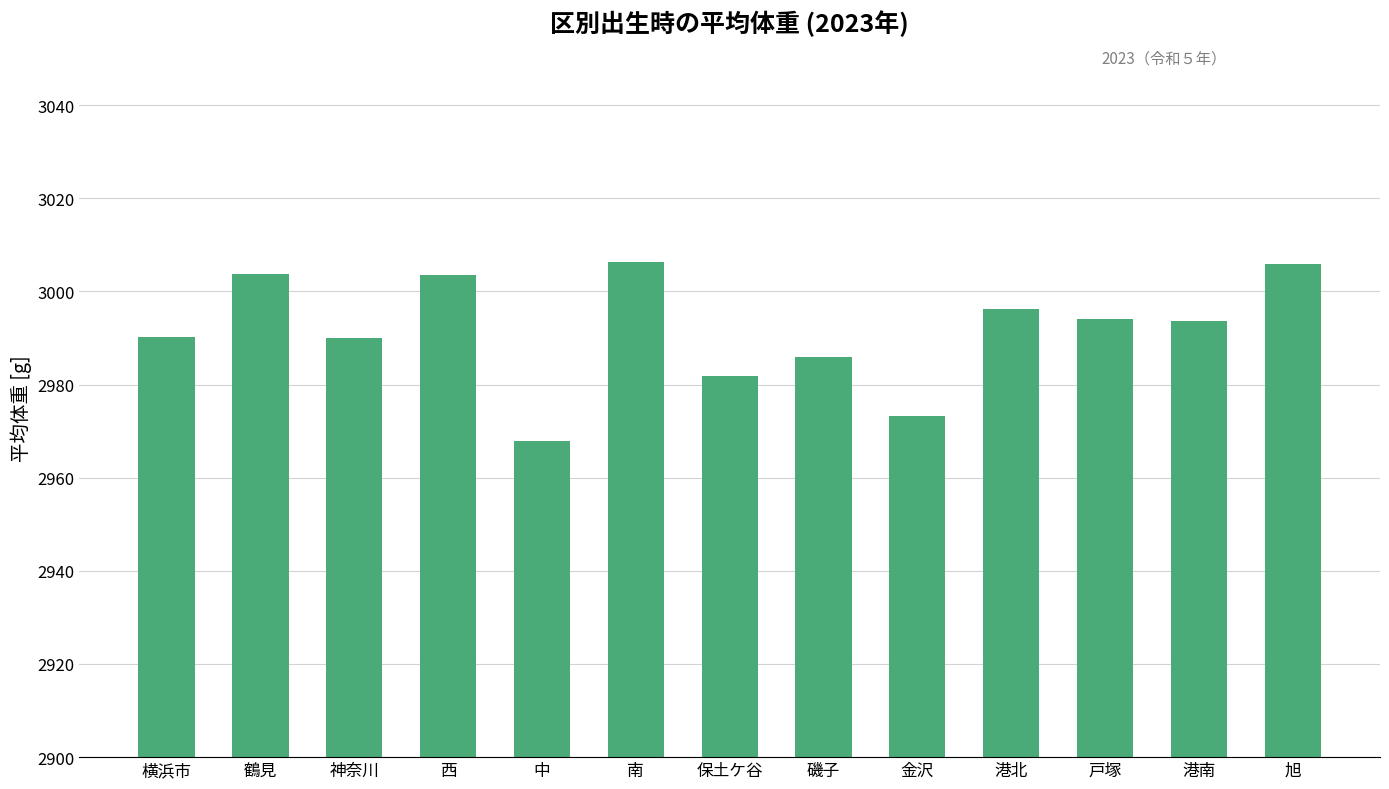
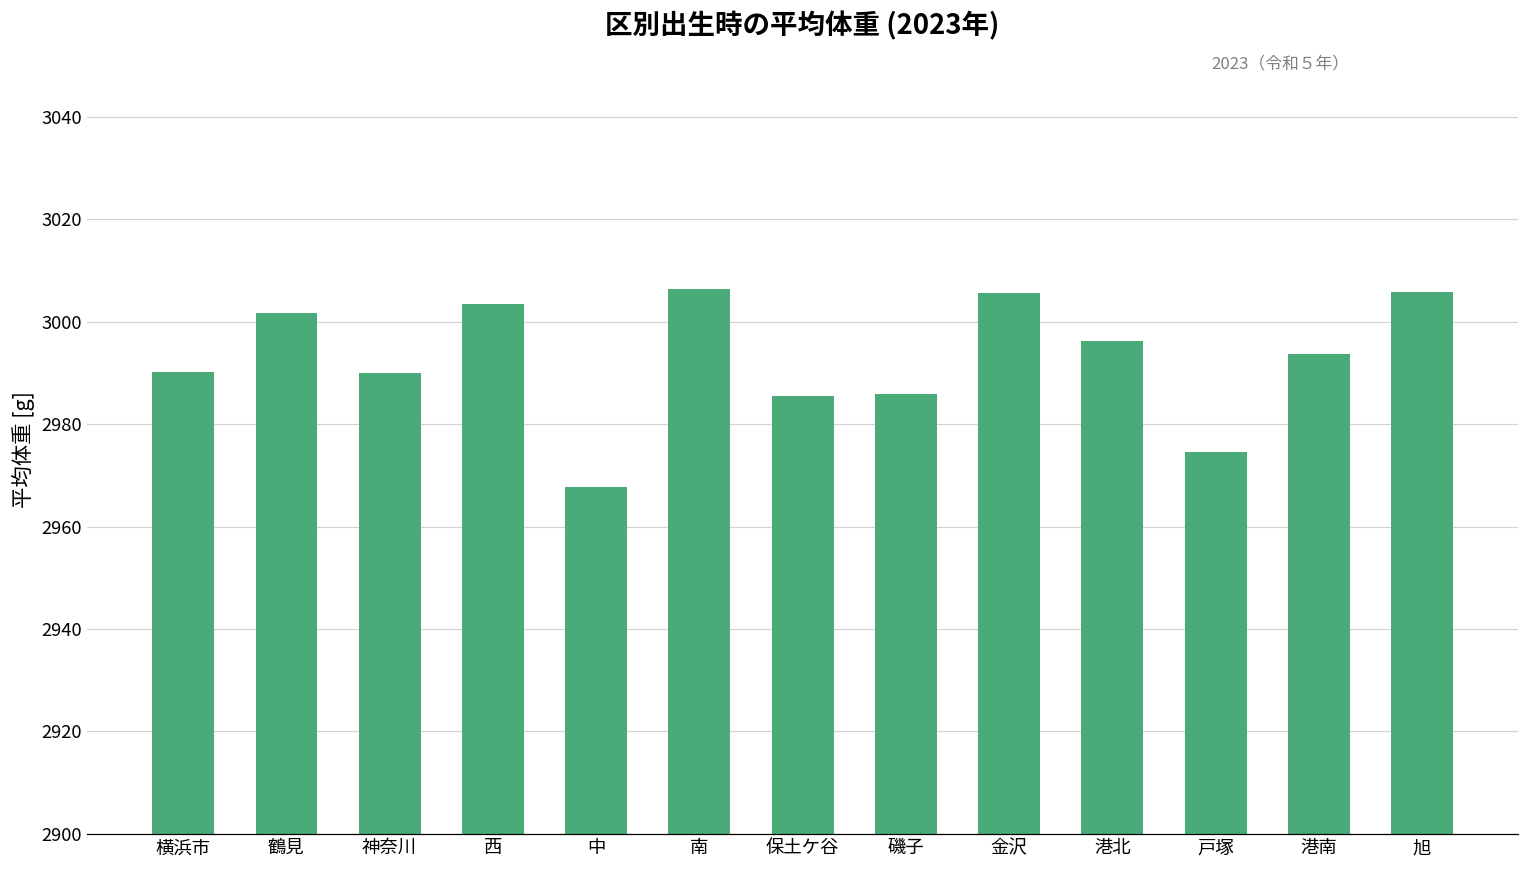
  {
    "横浜市": 2990,
-   "鶴見": 3004,
+   "鶴見": 3002,
    "神奈川": 2990,
    "西": 3004,
    "中": 2968,
    "南": 3006,
-   "保土ケ谷": 2982,
+   "保土ケ谷": 2985,
    "磯子": 2986,
-   "金沢": 2973,
+   "金沢": 3006,
    "港北": 2996,
-   "戸塚": 2994,
+   "戸塚": 2975,
    "港南": 2994,
    "旭": 3006
  }
